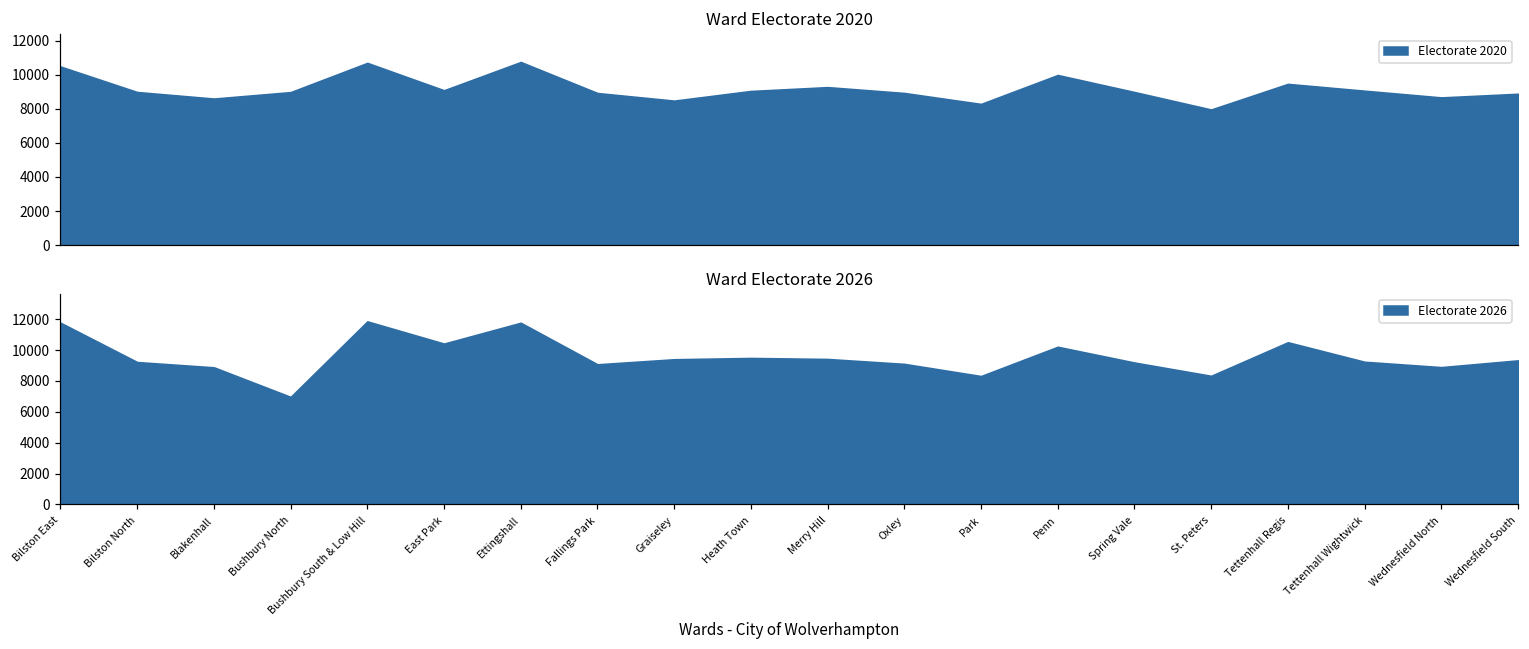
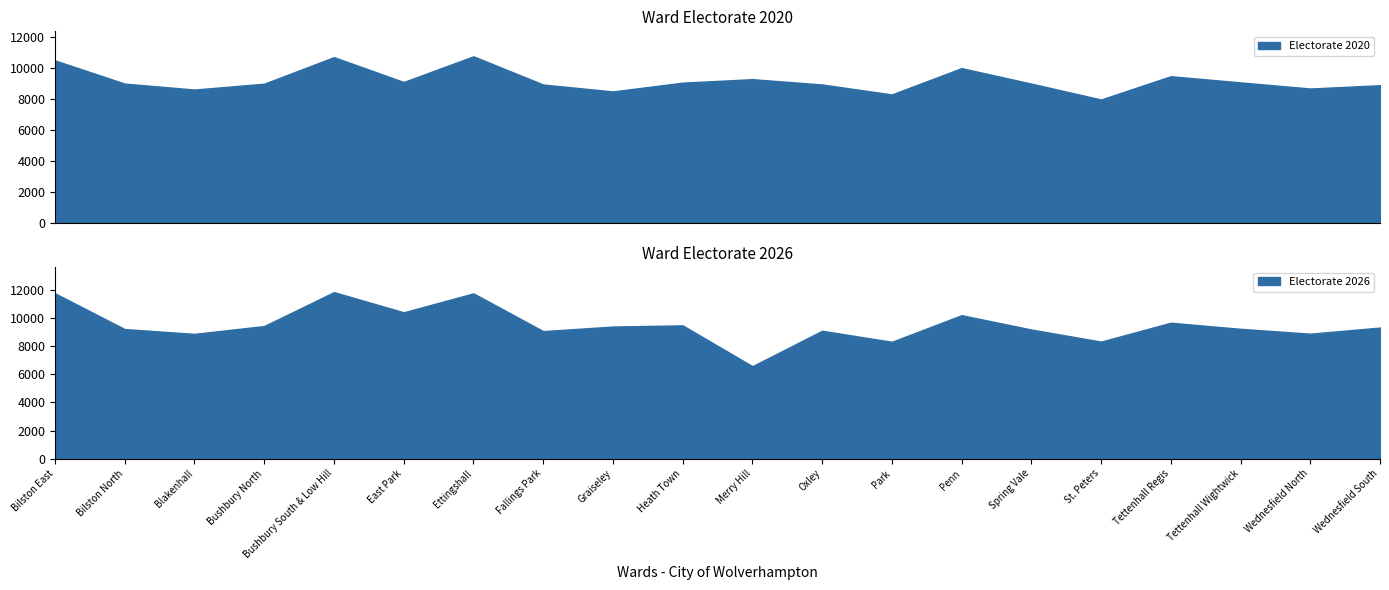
  {
    "Ward Electorate 2026": {
      "Bilston East": 11800,
      "Bilston North": 9200,
      "Blakenhall": 8900,
-     "Bushbury North": 7000,
+     "Bushbury North": 9400,
      "Bushbury South & Low Hill": 11900,
      "East Park": 10400,
      "Ettingshall": 11800,
      "Fallings Park": 9100,
      "Graiseley": 9400,
      "Heath Town": 9500,
-     "Merry Hill": 9400,
+     "Merry Hill": 6600,
      "Oxley": 9100,
      "Park": 8300,
      "Penn": 10200,
      "Spring Vale": 9200,
      "St. Peters": 8300,
-     "Tettenhall Regis": 10500,
+     "Tettenhall Regis": 9700,
      "Tettenhall Wightwick": 9200,
      "Wednesfield North": 8900,
      "Wednesfield South": 9300
    }
  }
